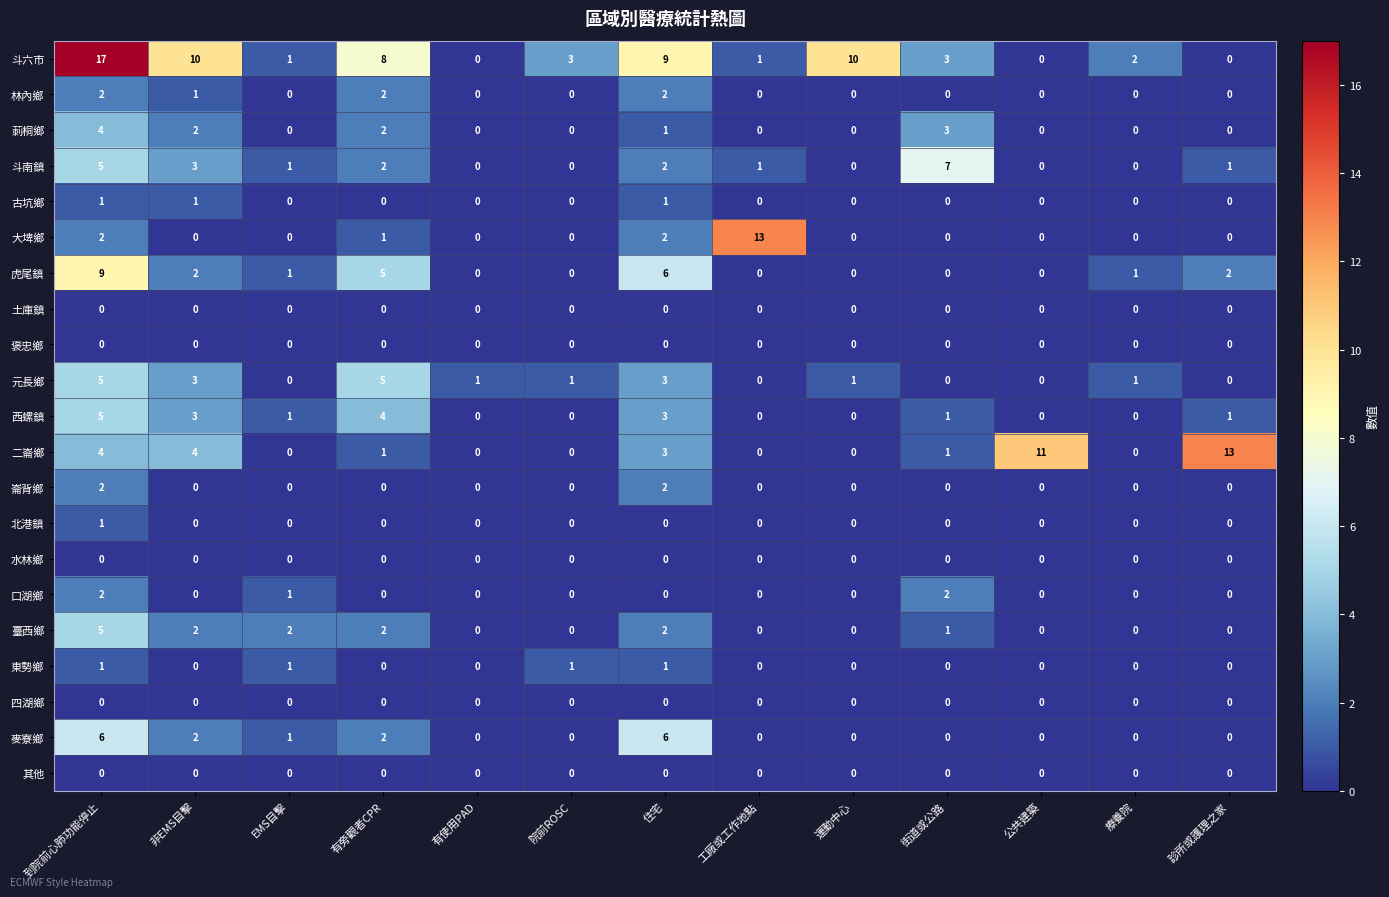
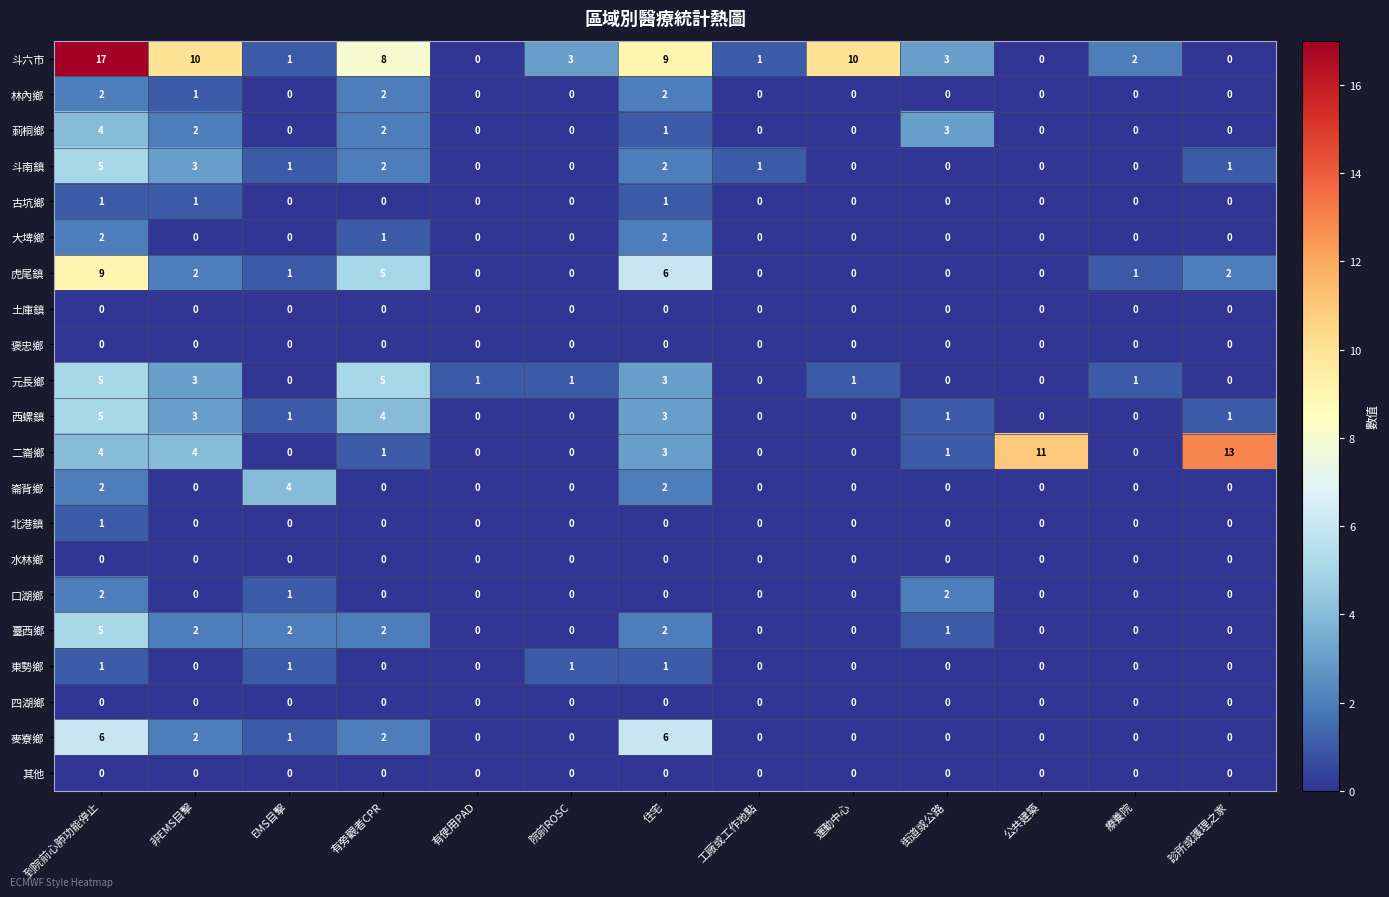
  {
    "斗南鎮": {
      "到院前心肺功能停止": 5,
      "非EMS目擊": 3,
      "EMS目擊": 1,
      "有旁觀者CPR": 2,
      "有使用PAD": 0,
      "院前ROSC": 0,
      "住宅": 2,
      "工廠或工作地點": 1,
      "運動中心": 0,
-     "街道或公路": 7,
+     "街道或公路": 0,
      "公共建築": 0,
      "療養院": 0,
      "診所或護理之家": 1
    },
    "大埤鄉": {
      "到院前心肺功能停止": 2,
      "非EMS目擊": 0,
      "EMS目擊": 0,
      "有旁觀者CPR": 1,
      "有使用PAD": 0,
      "院前ROSC": 0,
      "住宅": 2,
-     "工廠或工作地點": 13,
+     "工廠或工作地點": 0,
      "運動中心": 0,
      "街道或公路": 0,
      "公共建築": 0,
      "療養院": 0,
      "診所或護理之家": 0
    },
    "崙背鄉": {
      "到院前心肺功能停止": 2,
      "非EMS目擊": 0,
-     "EMS目擊": 0,
+     "EMS目擊": 4,
      "有旁觀者CPR": 0,
      "有使用PAD": 0,
      "院前ROSC": 0,
      "住宅": 2,
      "工廠或工作地點": 0,
      "運動中心": 0,
      "街道或公路": 0,
      "公共建築": 0,
      "療養院": 0,
      "診所或護理之家": 0
    }
  }
